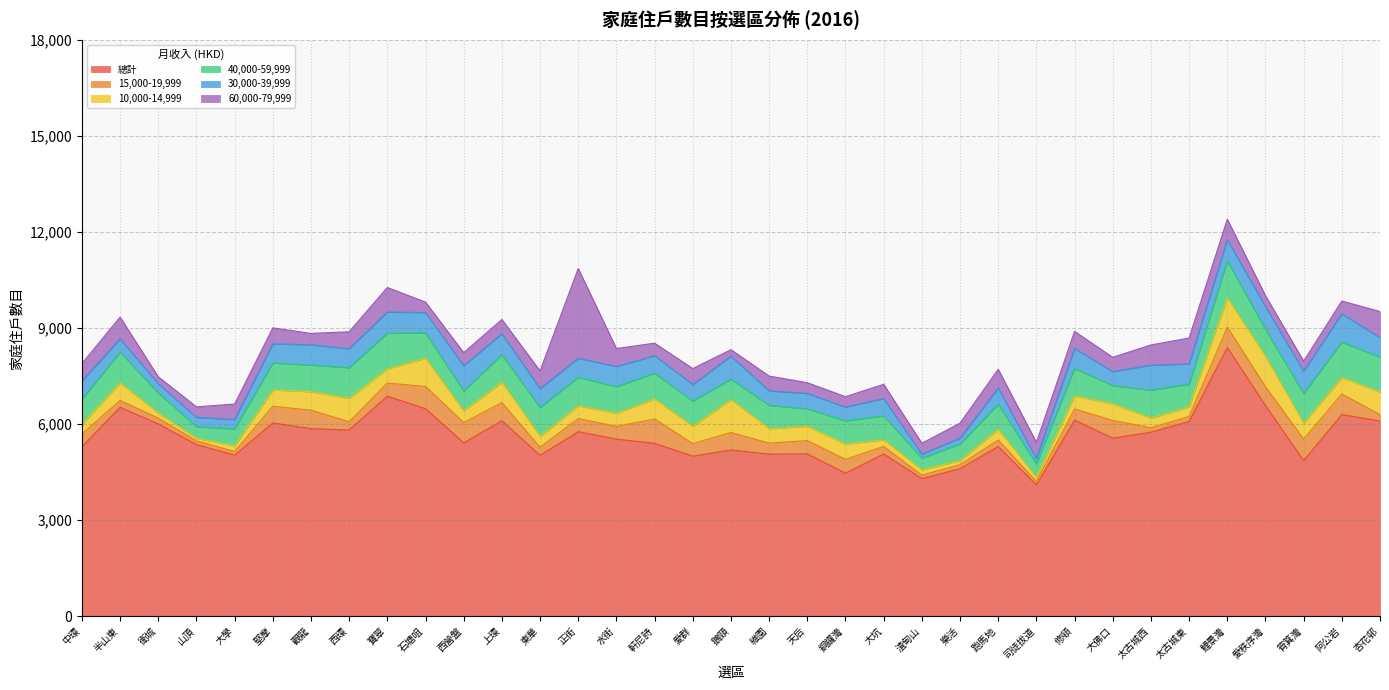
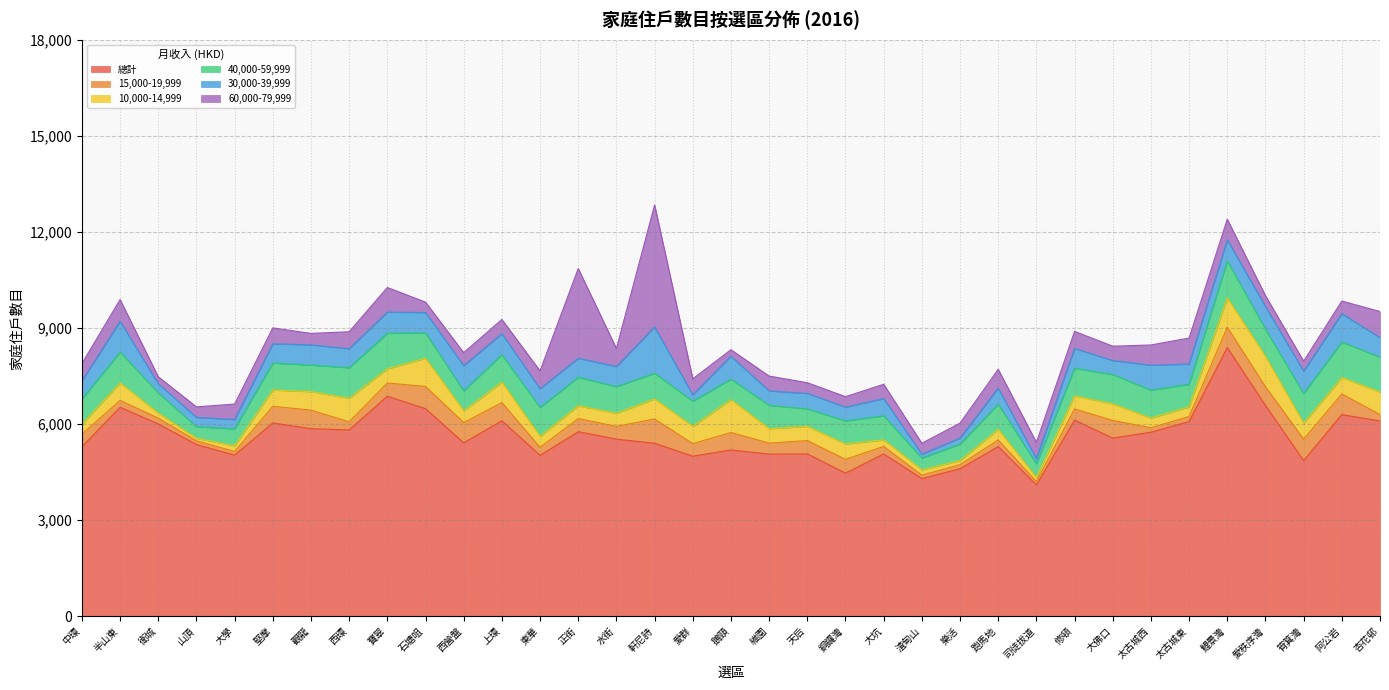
  {
    "10,000-14,999": {
      "中環": "300",
      "半山東": "500",
      "衛城": "200",
      "山頂": "100",
      "大學": "200",
      "堅摩": "500",
      "觀龍": "600",
      "西環": "700",
      "寶翠": "400",
      "石塘咀": "900",
      "西營盤": "400",
      "上環": "600",
      "東華": "300",
      "正街": "400",
      "水街": "400",
      "軒尼詩": "600",
      "愛群": "500",
      "鵝頸": "1,000",
      "維園": "400",
      "天后": "400",
      "銅鑼灣": "500",
      "大坑": "200",
      "渣甸山": "200",
      "樂活": "100",
      "跑馬地": "300",
      "司徒拔道": "100",
      "修頓": "400",
      "大佛口": "500",
      "太古城西": "300",
      "太古城東": "300",
      "鯉景灣": "900",
      "愛秩序灣": "900",
      "筲箕灣": "500",
      "阿公岩": "500",
      "杏花邨": "700"
    },
    "40,000-59,999": {
      "中環": "800",
      "半山東": "1,000",
      "衛城": "600",
      "山頂": "400",
      "大學": "500",
      "堅摩": "800",
      "觀龍": "800",
      "西環": "1,000",
      "寶翠": "1,100",
      "石塘咀": "800",
      "西營盤": "600",
      "上環": "900",
      "東華": "900",
      "正街": "900",
      "水街": "800",
      "軒尼詩": "800",
      "愛群": "800",
      "鵝頸": "600",
      "維園": "700",
      "天后": "500",
      "銅鑼灣": "700",
      "大坑": "800",
      "渣甸山": "400",
      "樂活": "500",
      "跑馬地": "800",
      "司徒拔道": "400",
      "修頓": "900",
-     "大佛口": "600",
+     "大佛口": "900",
      "太古城西": "900",
      "太古城東": "700",
      "鯉景灣": "1,200",
      "愛秩序灣": "800",
      "筲箕灣": "900",
      "阿公岩": "1,100",
      "杏花邨": "1,100"
    },
    "30,000-39,999": {
      "中環": "600",
-     "半山東": "400",
+     "半山東": "1,000",
      "衛城": "300",
      "山頂": "300",
      "大學": "300",
      "堅摩": "600",
      "觀龍": "600",
      "西環": "600",
      "寶翠": "700",
      "石塘咀": "600",
      "西營盤": "800",
      "上環": "700",
      "東華": "600",
      "正街": "600",
      "水街": "600",
-     "軒尼詩": "500",
-     "愛群": "500",
+     "軒尼詩": "1,400",
+     "愛群": "200",
      "鵝頸": "700",
      "維園": "500",
      "天后": "500",
      "銅鑼灣": "400",
      "大坑": "500",
      "渣甸山": "100",
      "樂活": "200",
      "跑馬地": "500",
      "司徒拔道": "200",
      "修頓": "600",
      "大佛口": "400",
      "太古城西": "800",
      "太古城東": "600",
      "鯉景灣": "700",
      "愛秩序灣": "700",
      "筲箕灣": "700",
      "阿公岩": "900",
      "杏花邨": "600"
    },
    "60,000-79,999": {
      "中環": "500",
      "半山東": "700",
      "衛城": "200",
      "山頂": "300",
      "大學": "500",
      "堅摩": "500",
      "觀龍": "400",
      "西環": "500",
      "寶翠": "800",
      "石塘咀": "300",
      "西營盤": "400",
      "上環": "400",
      "東華": "600",
      "正街": "2,800",
      "水街": "600",
-     "軒尼詩": "400",
+     "軒尼詩": "3,800",
      "愛群": "500",
      "鵝頸": "200",
      "維園": "500",
      "天后": "300",
      "銅鑼灣": "300",
      "大坑": "400",
      "渣甸山": "300",
      "樂活": "500",
      "跑馬地": "600",
      "司徒拔道": "500",
      "修頓": "500",
      "大佛口": "400",
      "太古城西": "600",
      "太古城東": "800",
      "鯉景灣": "600",
      "愛秩序灣": "300",
      "筲箕灣": "300",
      "阿公岩": "400",
      "杏花邨": "800"
    }
  }
